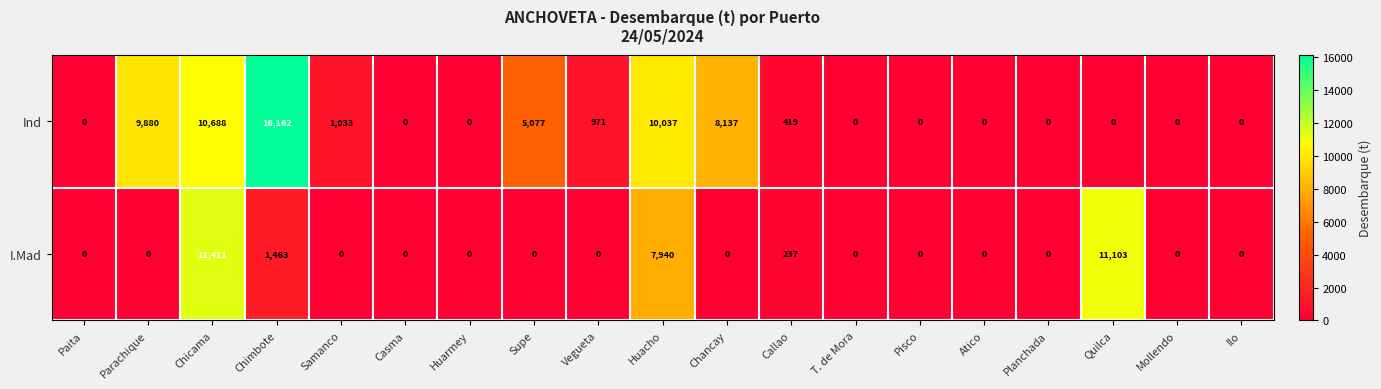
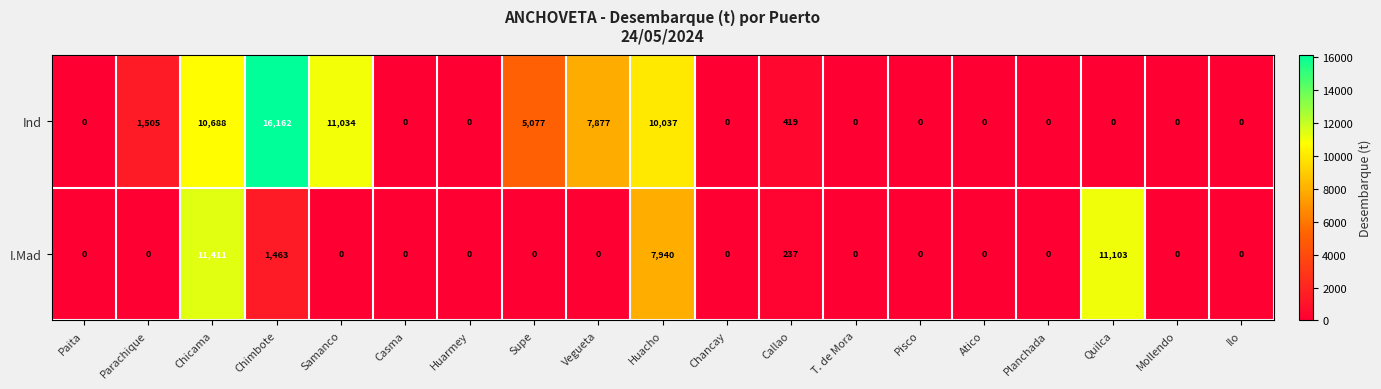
  {
    "Ind": {
      "Paita": "0",
-     "Parachique": "9,880",
+     "Parachique": "1,505",
      "Chicama": "10,688",
      "Chimbote": "16,162",
-     "Samanco": "1,033",
+     "Samanco": "11,034",
      "Casma": "0",
      "Huarmey": "0",
      "Supe": "5,077",
-     "Vegueta": "971",
+     "Vegueta": "7,877",
      "Huacho": "10,037",
-     "Chancay": "8,137",
+     "Chancay": "0",
      "Callao": "419",
      "T. de Mora": "0",
      "Pisco": "0",
      "Atico": "0",
      "Planchada": "0",
      "Quilca": "0",
      "Mollendo": "0",
      "Ilo": "0"
    },
    "I.Mad": {
      "Paita": "0",
      "Parachique": "0",
      "Chicama": "11,411",
      "Chimbote": "1,463",
      "Samanco": "0",
      "Casma": "0",
      "Huarmey": "0",
      "Supe": "0",
      "Vegueta": "0",
      "Huacho": "7,940",
      "Chancay": "0",
      "Callao": "237",
      "T. de Mora": "0",
      "Pisco": "0",
      "Atico": "0",
      "Planchada": "0",
      "Quilca": "11,103",
      "Mollendo": "0",
      "Ilo": "0"
    }
  }
